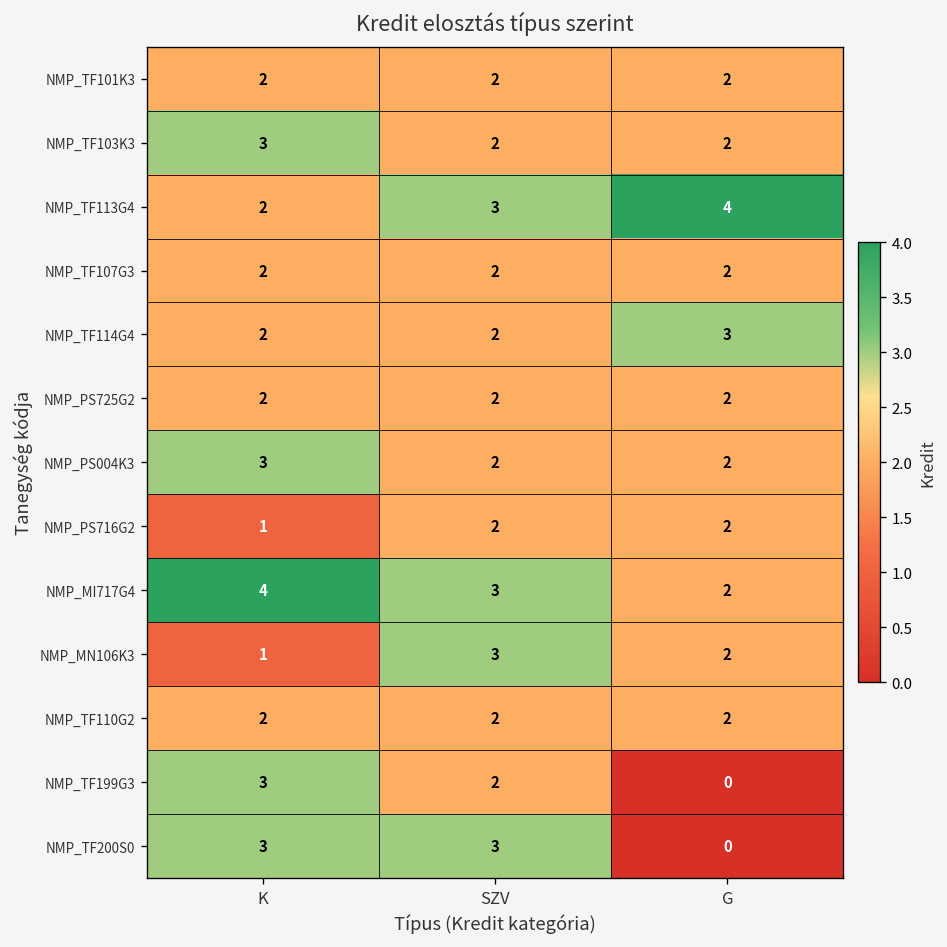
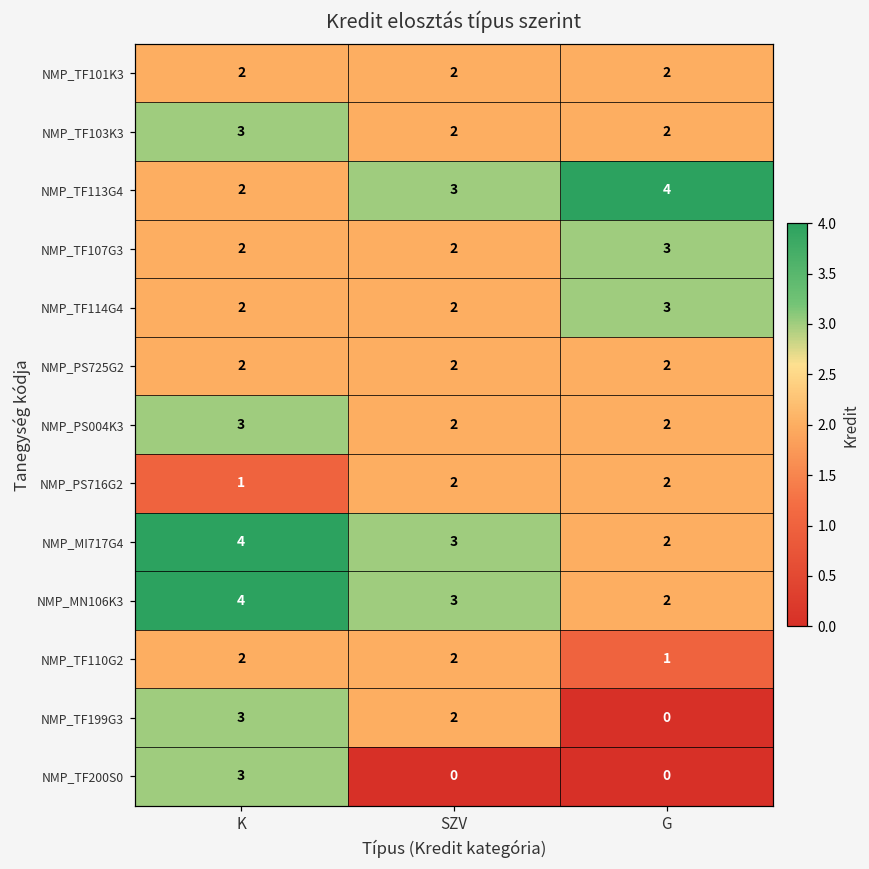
  {
    "NMP_TF101K3": {
      "K": 2,
      "SZV": 2,
      "G": 2
    },
    "NMP_TF103K3": {
      "K": 3,
      "SZV": 2,
      "G": 2
    },
    "NMP_TF113G4": {
      "K": 2,
      "SZV": 3,
      "G": 4
    },
    "NMP_TF107G3": {
      "K": 2,
      "SZV": 2,
-     "G": 2
+     "G": 3
    },
    "NMP_TF114G4": {
      "K": 2,
      "SZV": 2,
      "G": 3
    },
    "NMP_PS725G2": {
      "K": 2,
      "SZV": 2,
      "G": 2
    },
    "NMP_PS004K3": {
      "K": 3,
      "SZV": 2,
      "G": 2
    },
    "NMP_PS716G2": {
      "K": 1,
      "SZV": 2,
      "G": 2
    },
    "NMP_MI717G4": {
      "K": 4,
      "SZV": 3,
      "G": 2
    },
    "NMP_MN106K3": {
-     "K": 1,
+     "K": 4,
      "SZV": 3,
      "G": 2
    },
    "NMP_TF110G2": {
      "K": 2,
      "SZV": 2,
-     "G": 2
+     "G": 1
    },
    "NMP_TF199G3": {
      "K": 3,
      "SZV": 2,
      "G": 0
    },
    "NMP_TF200S0": {
      "K": 3,
-     "SZV": 3,
+     "SZV": 0,
      "G": 0
    }
  }
